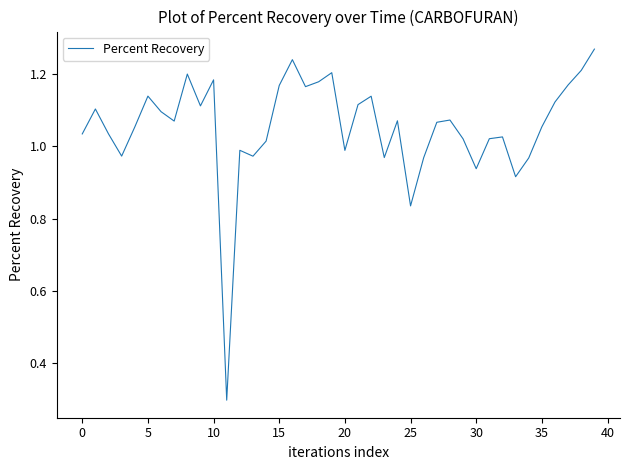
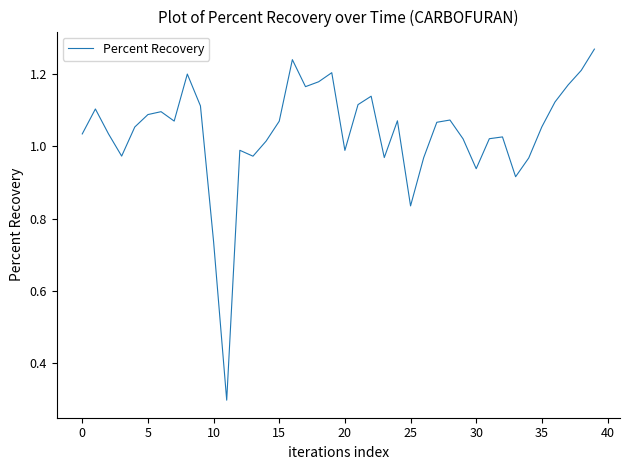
  {
    "0": 1.03,
-   "5": 1.14,
-   "10": 1.18,
-   "15": 1.17,
+   "5": 1.09,
+   "10": 0.74,
+   "15": 1.07,
    "20": 0.99,
    "25": 0.84,
    "30": 0.94,
    "35": 1.05
  }
